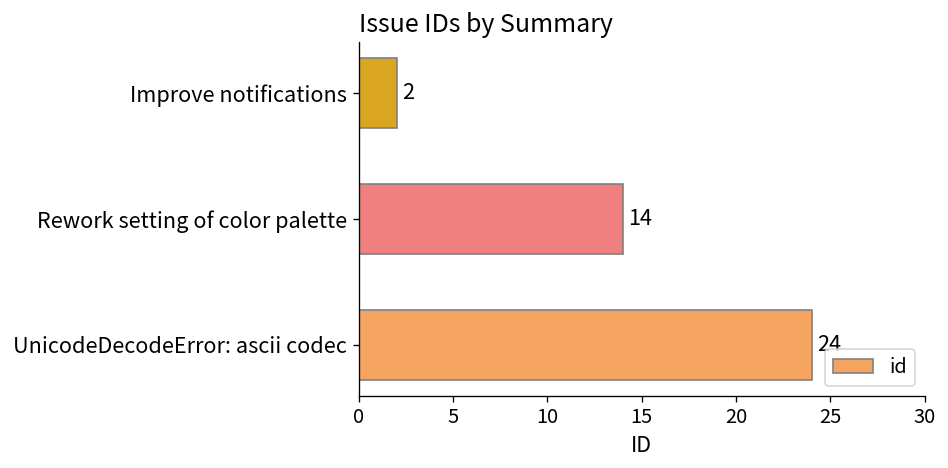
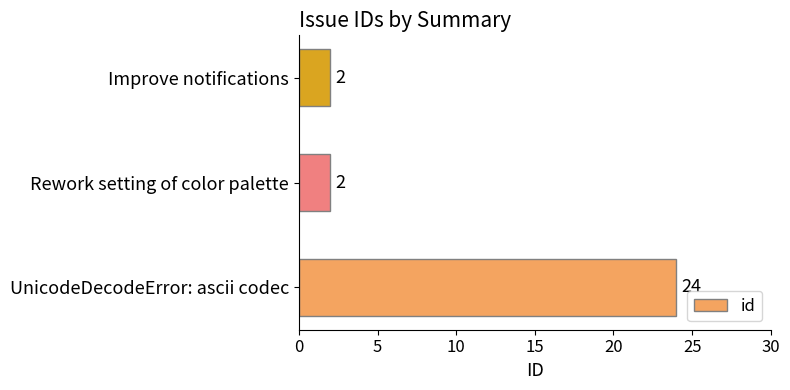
  {
    "Improve notifications": 2,
-   "Rework setting of color palette": 14
+   "Rework setting of color palette": 2
  }
